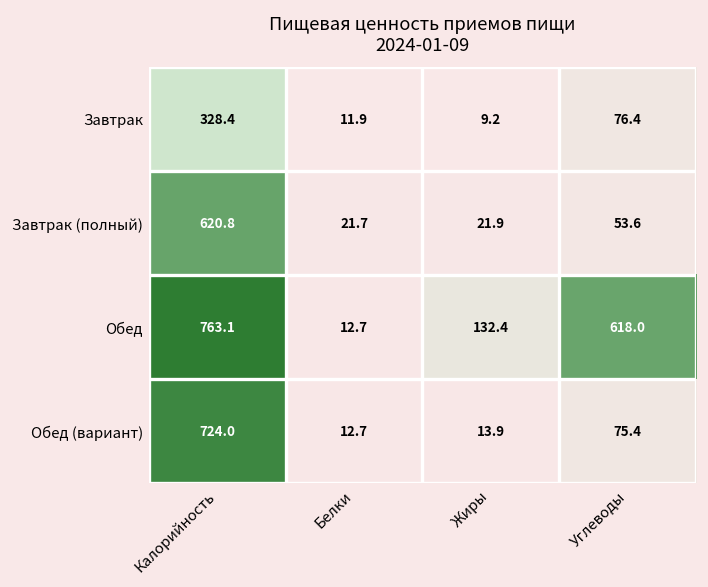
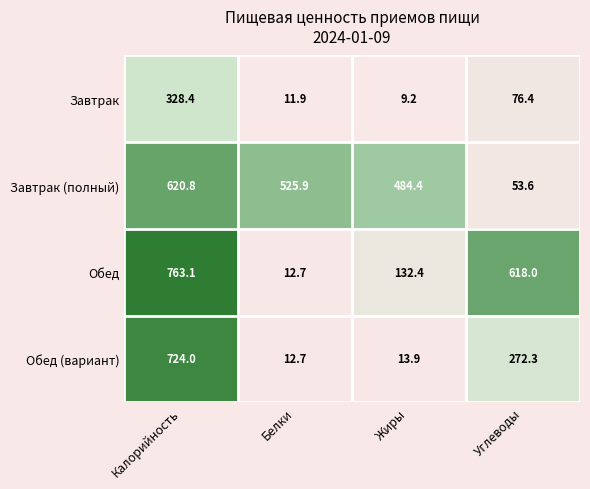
  {
    "Завтрак": {
      "Калорийность": 328.4,
      "Белки": 11.9,
      "Жиры": 9.2,
      "Углеводы": 76.4
    },
    "Завтрак (полный)": {
      "Калорийность": 620.8,
-     "Белки": 21.7,
-     "Жиры": 21.9,
+     "Белки": 525.9,
+     "Жиры": 484.4,
      "Углеводы": 53.6
    },
    "Обед": {
      "Калорийность": 763.1,
      "Белки": 12.7,
      "Жиры": 132.4,
      "Углеводы": 618.0
    },
    "Обед (вариант)": {
      "Калорийность": 724.0,
      "Белки": 12.7,
      "Жиры": 13.9,
-     "Углеводы": 75.4
+     "Углеводы": 272.3
    }
  }
